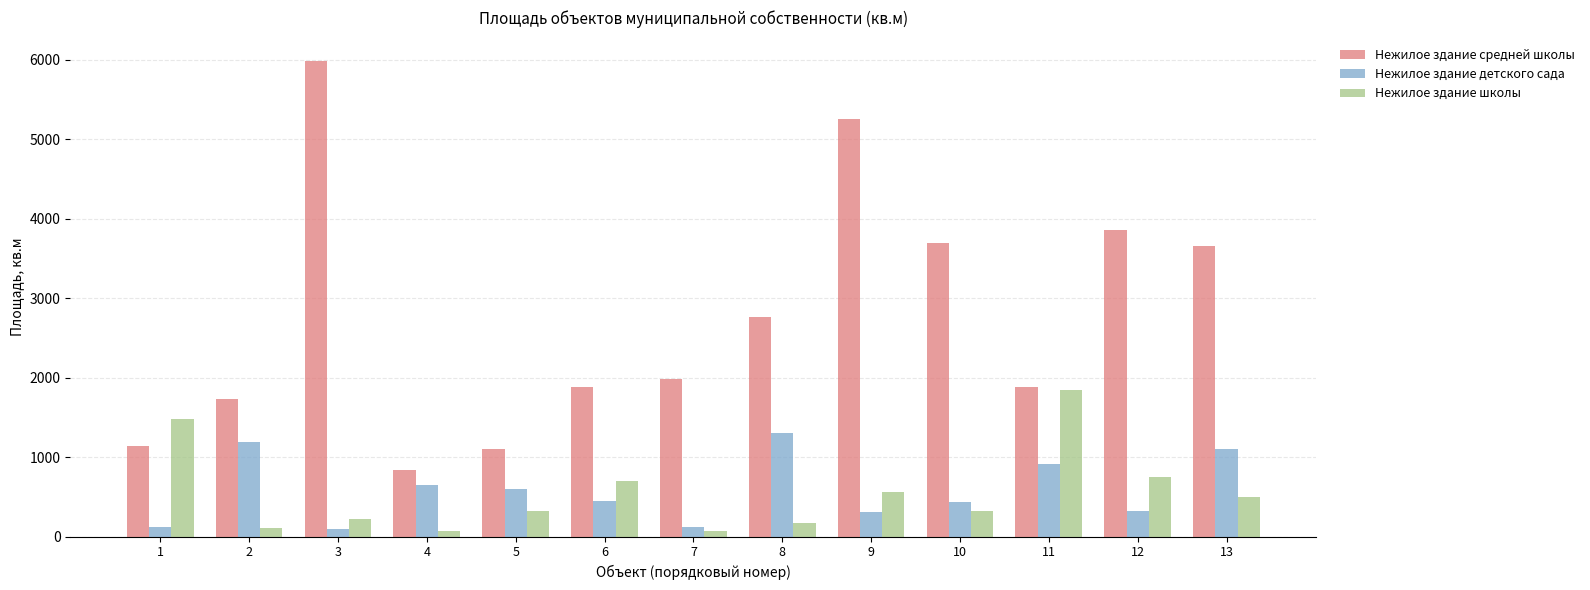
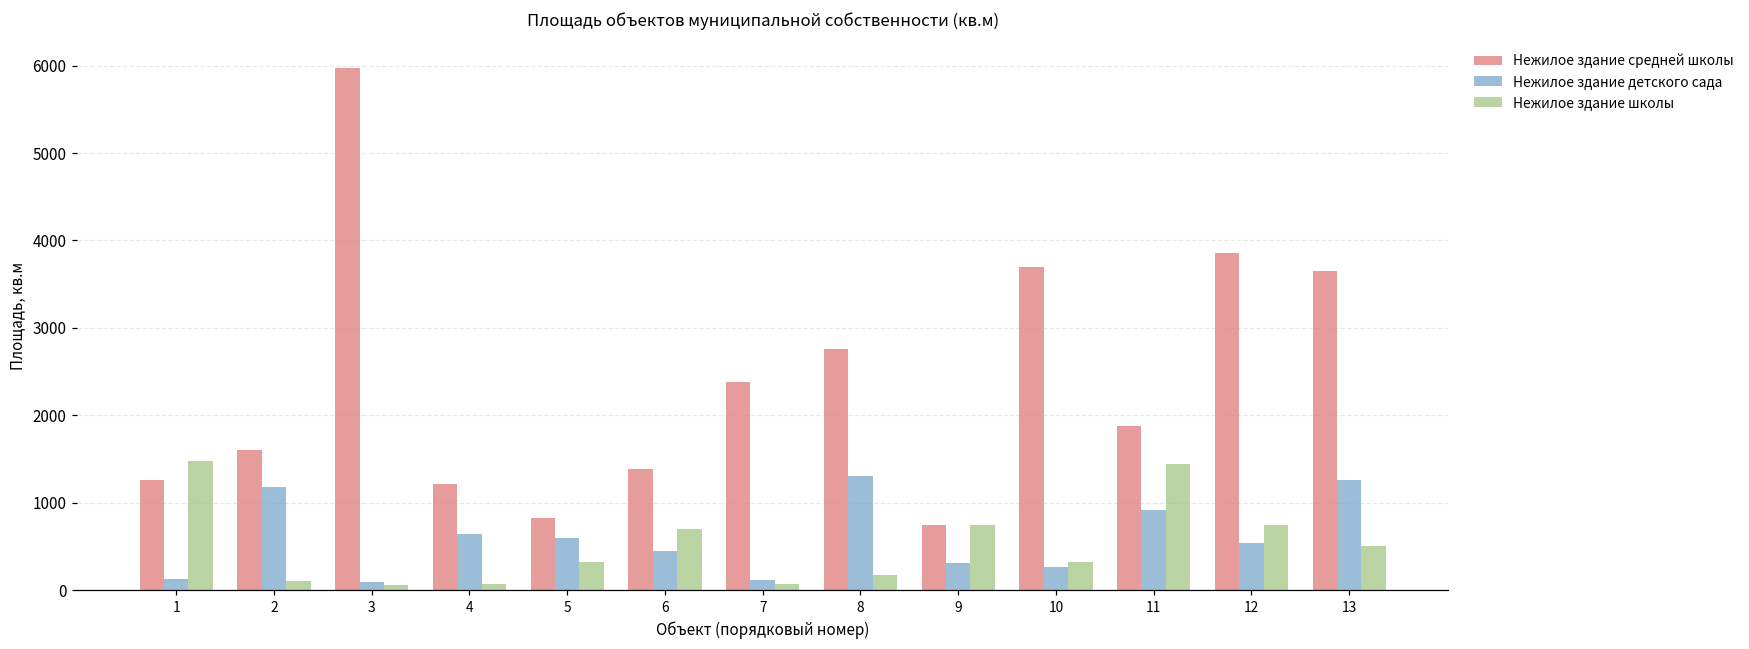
  {
    "Нежилое здание средней школы": {
-     "1": 1100,
-     "2": 1700,
+     "1": 1300,
+     "2": 1600,
      "3": 6000,
-     "4": 800,
-     "5": 1100,
-     "6": 1900,
-     "7": 2000,
+     "4": 1200,
+     "5": 800,
+     "6": 1400,
+     "7": 2400,
      "8": 2800,
-     "9": 5300,
+     "9": 700,
      "10": 3700,
      "11": 1900,
      "12": 3900,
      "13": 3700
    },
    "Нежилое здание детского сада": {
      "1": 100,
      "2": 1200,
      "3": 100,
      "4": 600,
      "5": 600,
      "6": 400,
      "7": 100,
      "8": 1300,
      "9": 300,
-     "10": 400,
+     "10": 300,
      "11": 900,
-     "12": 300,
-     "13": 1100
+     "12": 500,
+     "13": 1300
    },
    "Нежилое здание школы": {
      "1": 1500,
      "2": 100,
-     "3": 200,
+     "3": 100,
      "4": 100,
      "5": 300,
      "6": 700,
      "7": 100,
      "8": 200,
-     "9": 600,
+     "9": 700,
      "10": 300,
-     "11": 1800,
+     "11": 1400,
      "12": 700,
      "13": 500
    }
  }
